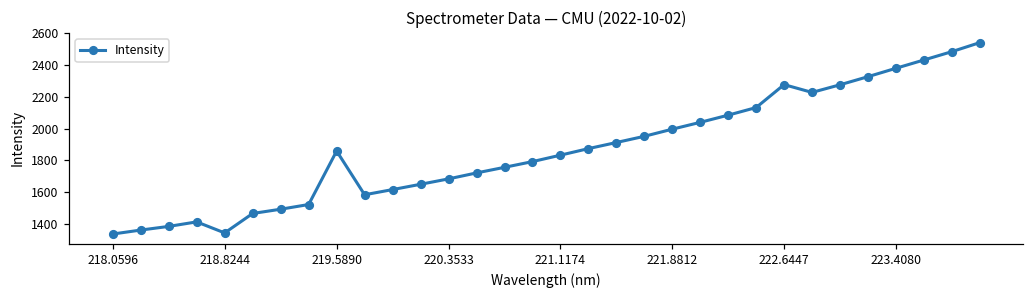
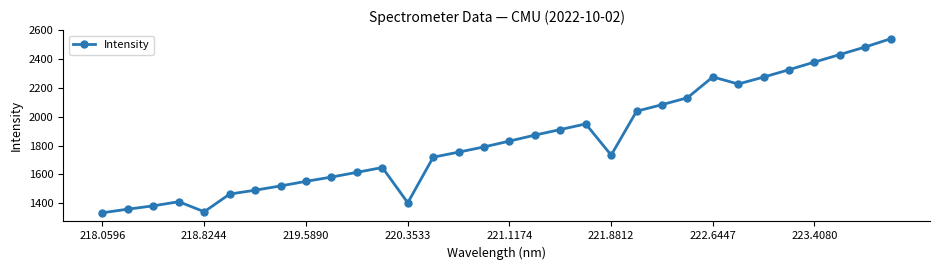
  {
    "218.0596": 1330,
    "218.8244": 1340,
-   "219.5890": 1860,
-   "220.3533": 1680,
+   "219.5890": 1550,
+   "220.3533": 1400,
    "221.1174": 1830,
-   "221.8812": 2000,
+   "221.8812": 1730,
    "222.6447": 2280,
    "223.4080": 2380
  }
